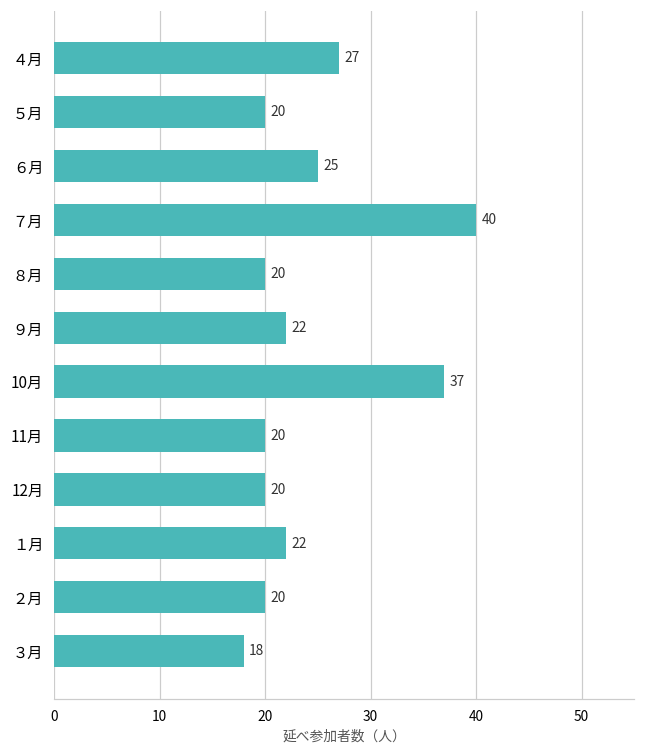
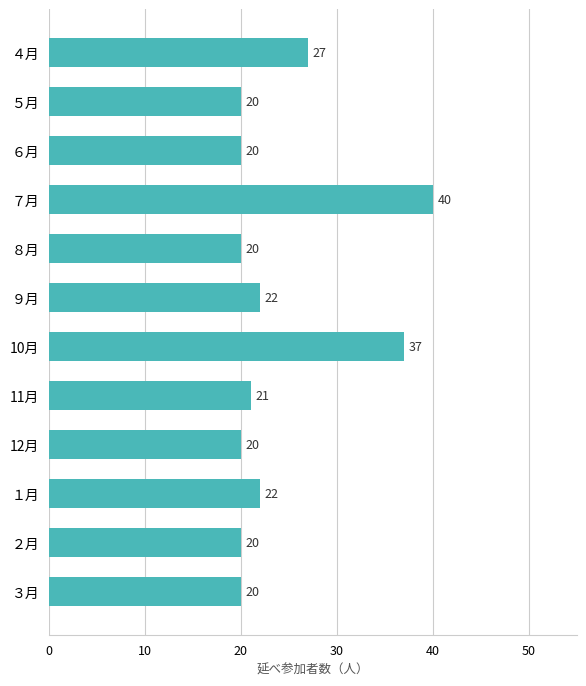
  {
    "４月": 27,
    "５月": 20,
-   "６月": 25,
+   "６月": 20,
    "７月": 40,
    "８月": 20,
    "９月": 22,
    "10月": 37,
-   "11月": 20,
+   "11月": 21,
    "12月": 20,
    "１月": 22,
    "２月": 20,
-   "３月": 18
+   "３月": 20
  }
